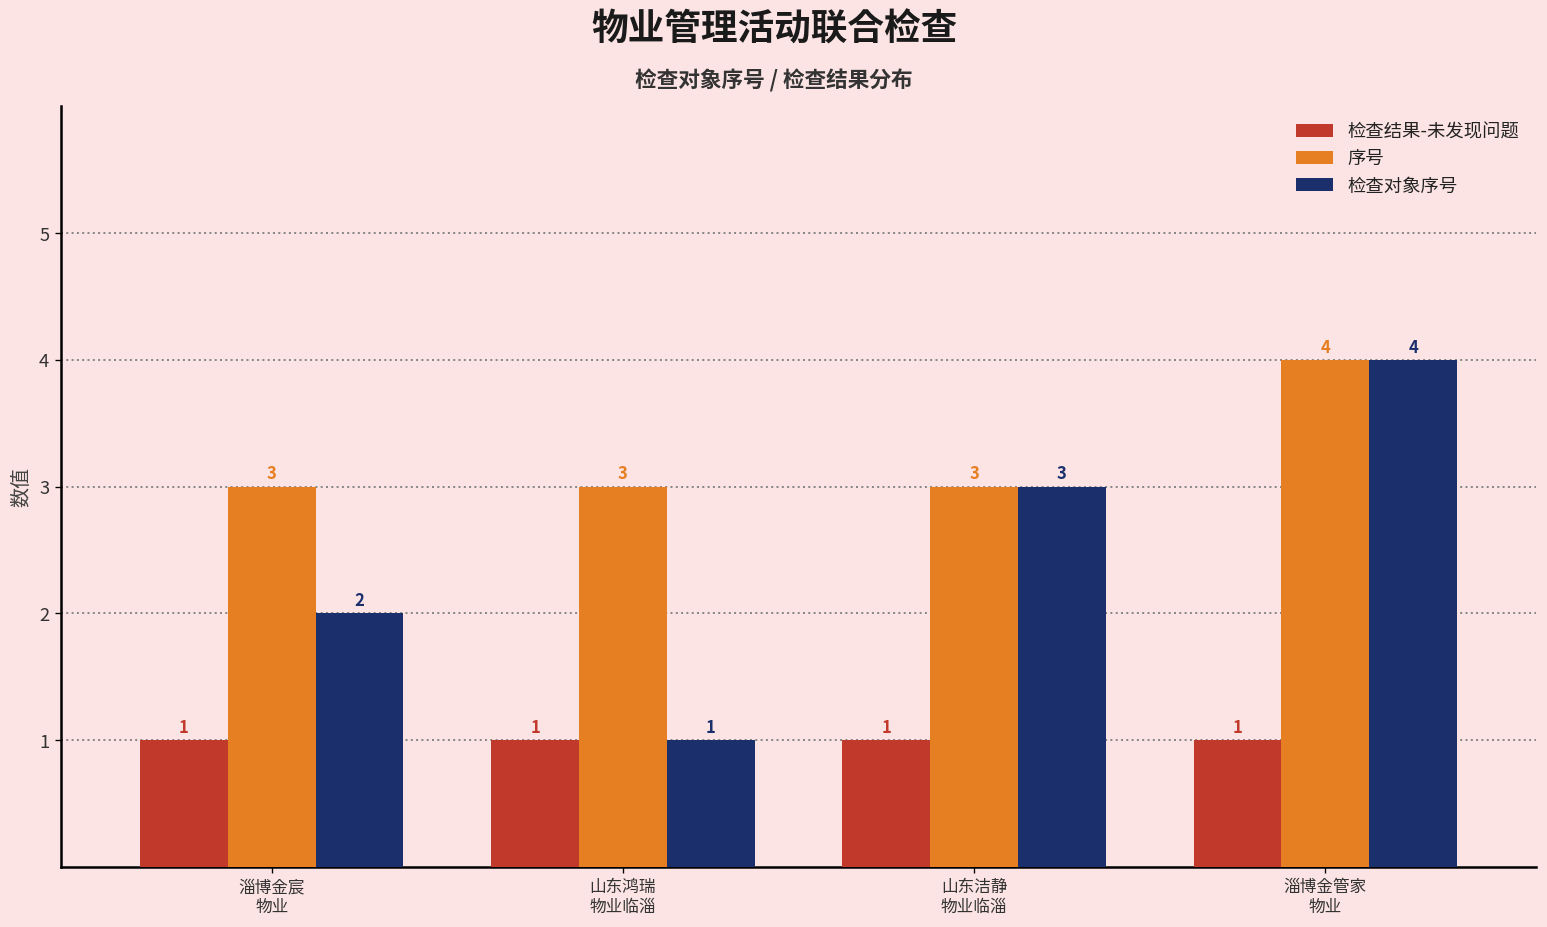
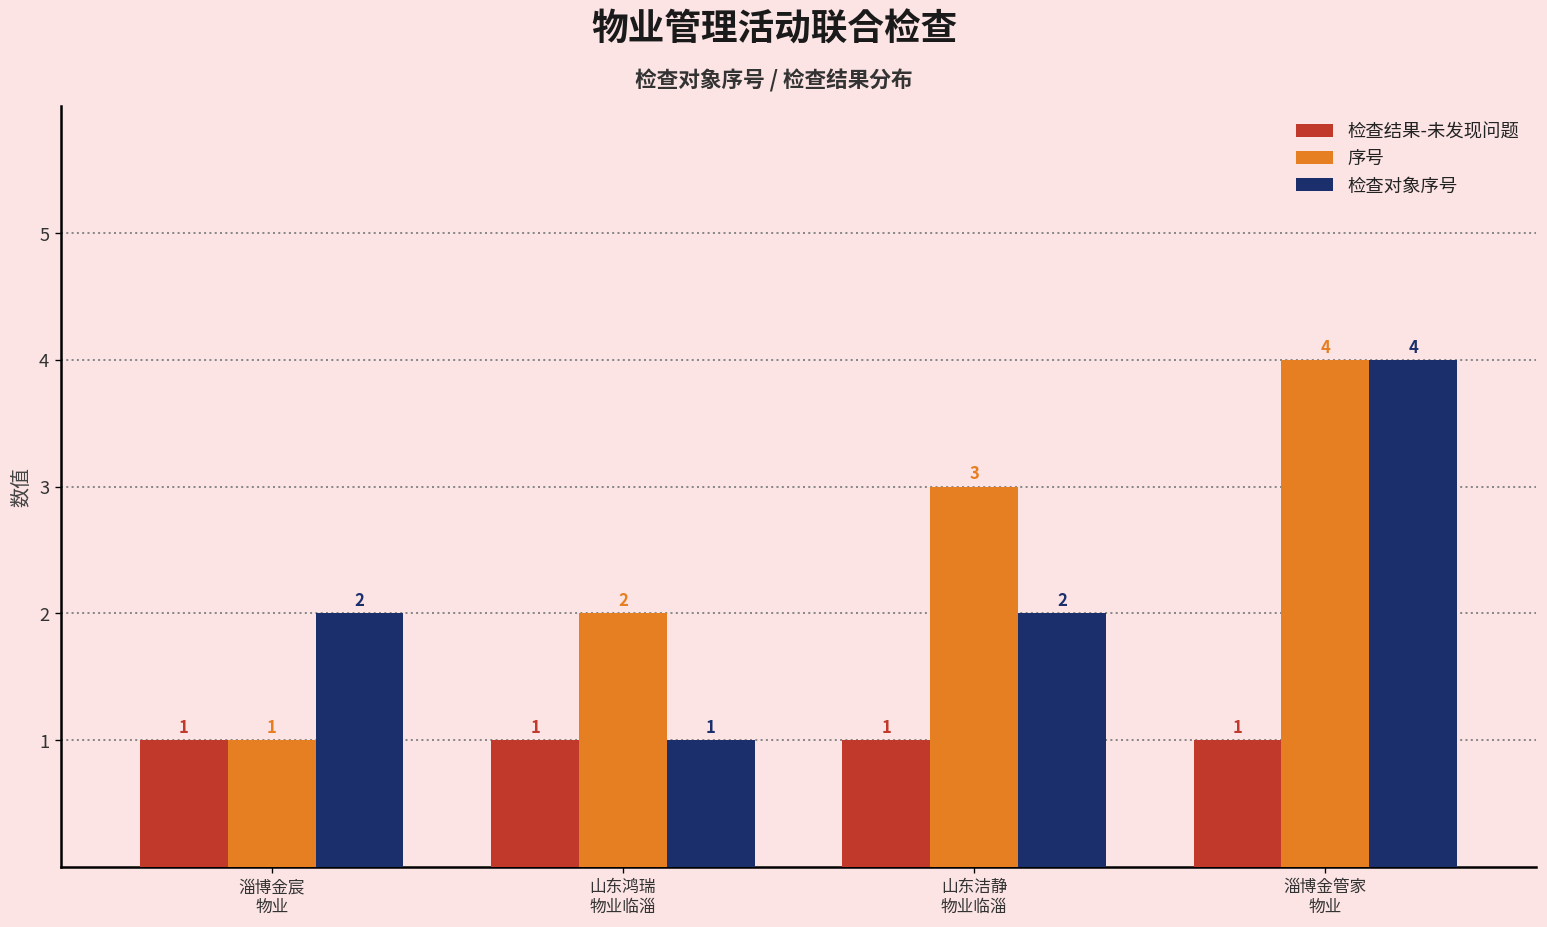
  {
    "检查结果-未发现问题": {
      "淄博金宸 物业": 1,
      "山东鸿瑞 物业临淄": 1,
      "山东洁静 物业临淄": 1,
      "淄博金管家 物业": 1
    },
    "序号": {
-     "淄博金宸 物业": 3,
-     "山东鸿瑞 物业临淄": 3,
+     "淄博金宸 物业": 1,
+     "山东鸿瑞 物业临淄": 2,
      "山东洁静 物业临淄": 3,
      "淄博金管家 物业": 4
    },
    "检查对象序号": {
      "淄博金宸 物业": 2,
      "山东鸿瑞 物业临淄": 1,
-     "山东洁静 物业临淄": 3,
+     "山东洁静 物业临淄": 2,
      "淄博金管家 物业": 4
    }
  }
